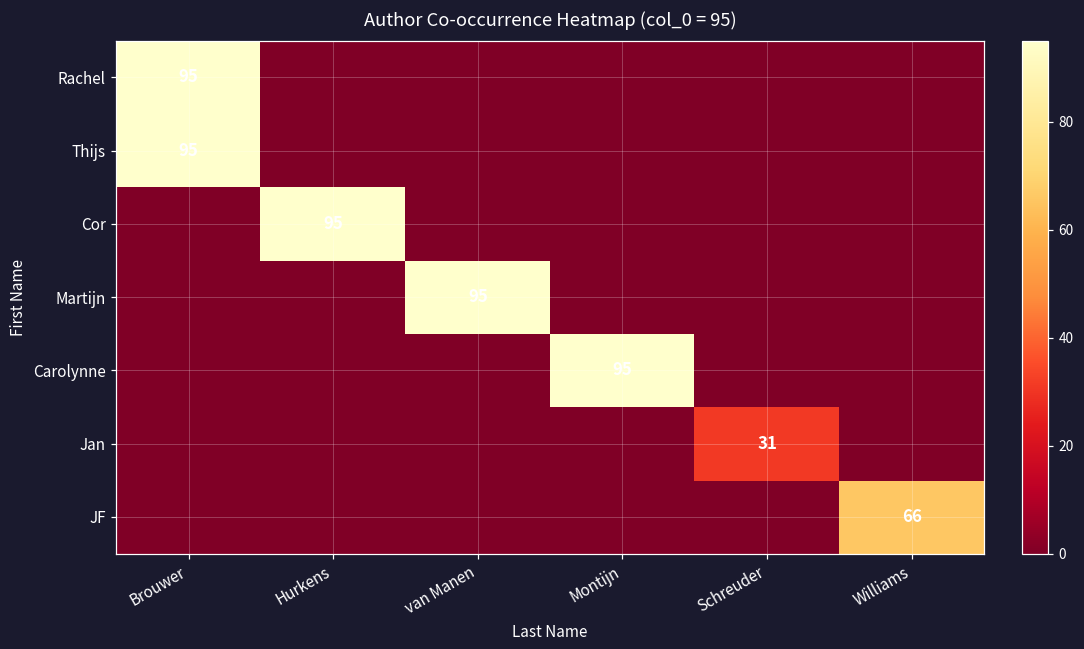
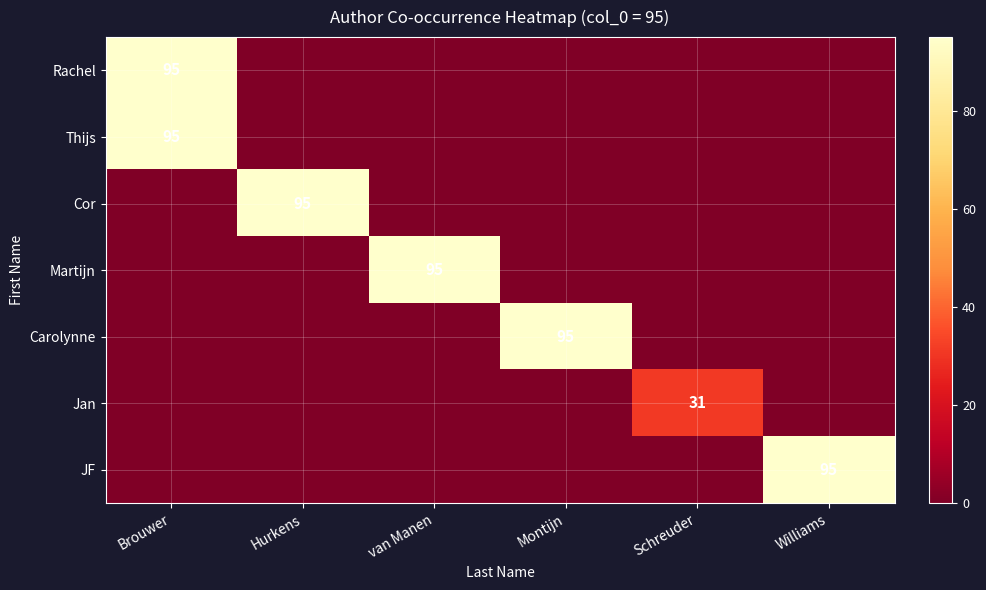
  {
    "Rachel": {
      "Brouwer": 95
    },
    "Thijs": {
      "Brouwer": 95
    },
    "Cor": {
      "Hurkens": 95
    },
    "Martijn": {
      "van Manen": 95
    },
    "Carolynne": {
      "Montijn": 95
    },
    "Jan": {
      "Schreuder": 31
    },
    "JF": {
-     "Williams": 66
+     "Williams": 95
    }
  }
